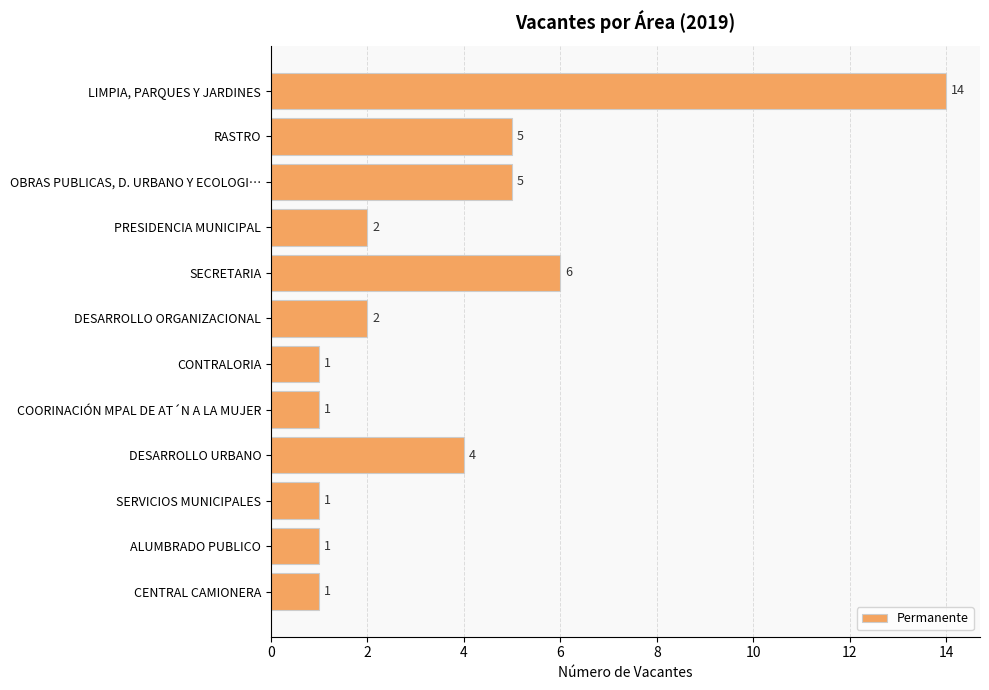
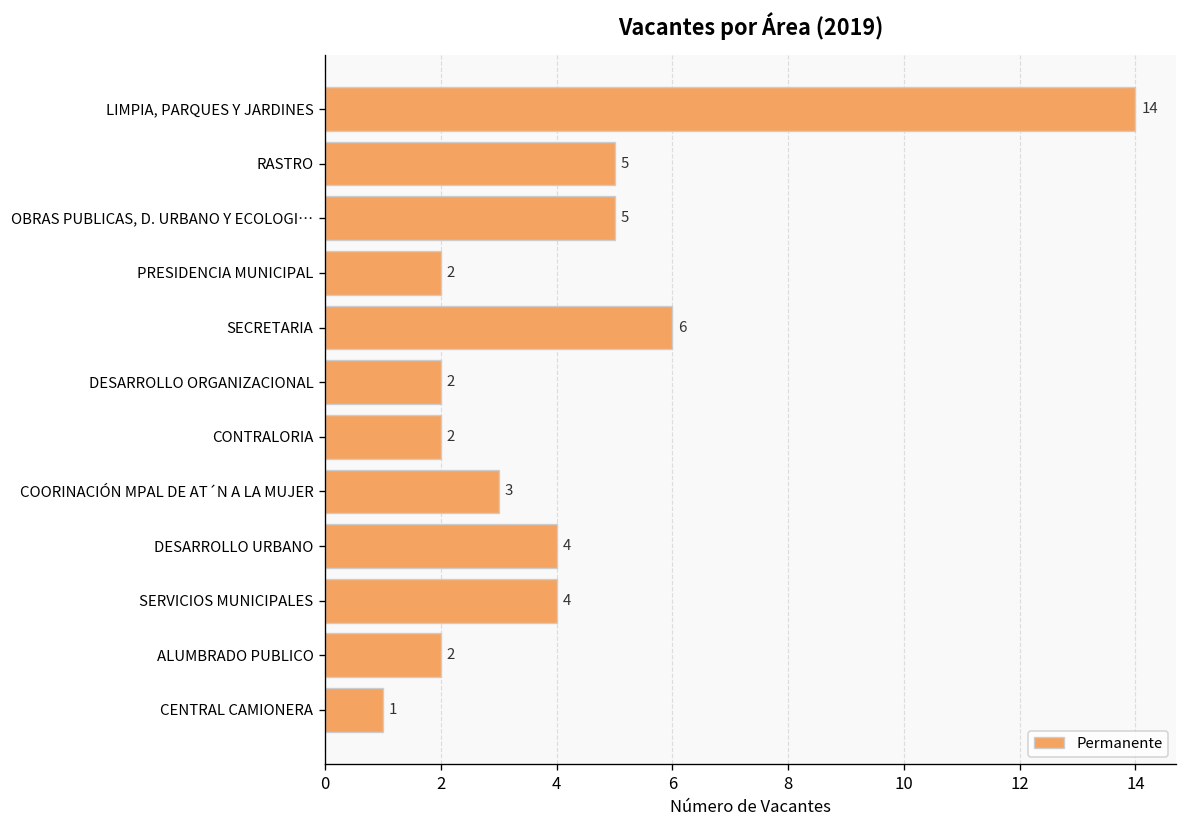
  {
    "LIMPIA, PARQUES Y JARDINES": 14,
    "RASTRO": 5,
    "OBRAS PUBLICAS, D. URBANO Y ECOLOGI…": 5,
    "PRESIDENCIA MUNICIPAL": 2,
    "SECRETARIA": 6,
    "DESARROLLO ORGANIZACIONAL": 2,
-   "CONTRALORIA": 1,
-   "COORINACIÓN MPAL DE AT´N A LA MUJER": 1,
+   "CONTRALORIA": 2,
+   "COORINACIÓN MPAL DE AT´N A LA MUJER": 3,
    "DESARROLLO URBANO": 4,
-   "SERVICIOS MUNICIPALES": 1,
-   "ALUMBRADO PUBLICO": 1,
+   "SERVICIOS MUNICIPALES": 4,
+   "ALUMBRADO PUBLICO": 2,
    "CENTRAL CAMIONERA": 1
  }
